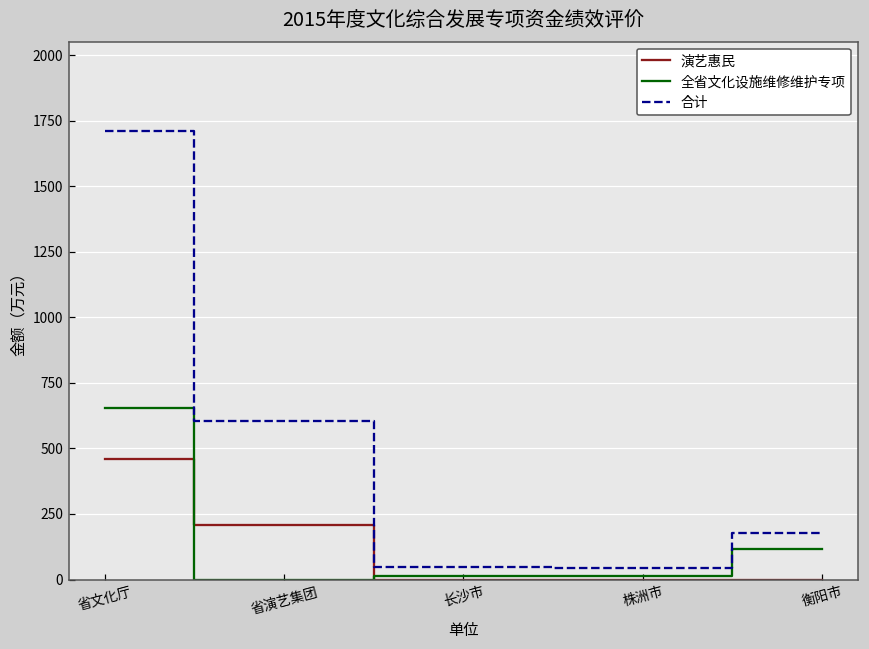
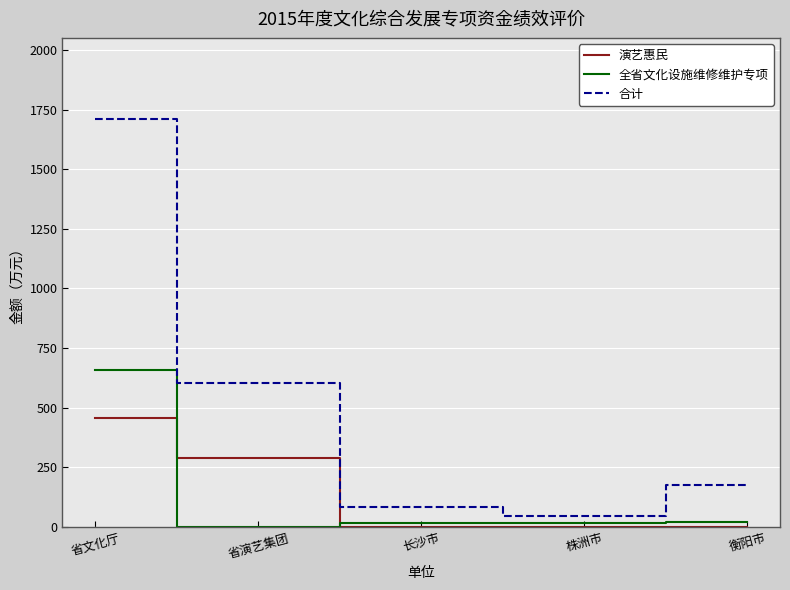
  {
    "演艺惠民": {
      "省文化厅": 460,
-     "省演艺集团": 210,
+     "省演艺集团": 290,
      "长沙市": 0,
      "株洲市": 0,
      "衡阳市": 0
    },
    "全省文化设施维修维护专项": {
      "省文化厅": 660,
      "省演艺集团": 0,
      "长沙市": 20,
      "株洲市": 20,
-     "衡阳市": 120
+     "衡阳市": 20
    },
    "合计": {
      "省文化厅": 1710,
      "省演艺集团": 600,
-     "长沙市": 50,
+     "长沙市": 90,
      "株洲市": 50,
      "衡阳市": 180
    }
  }
